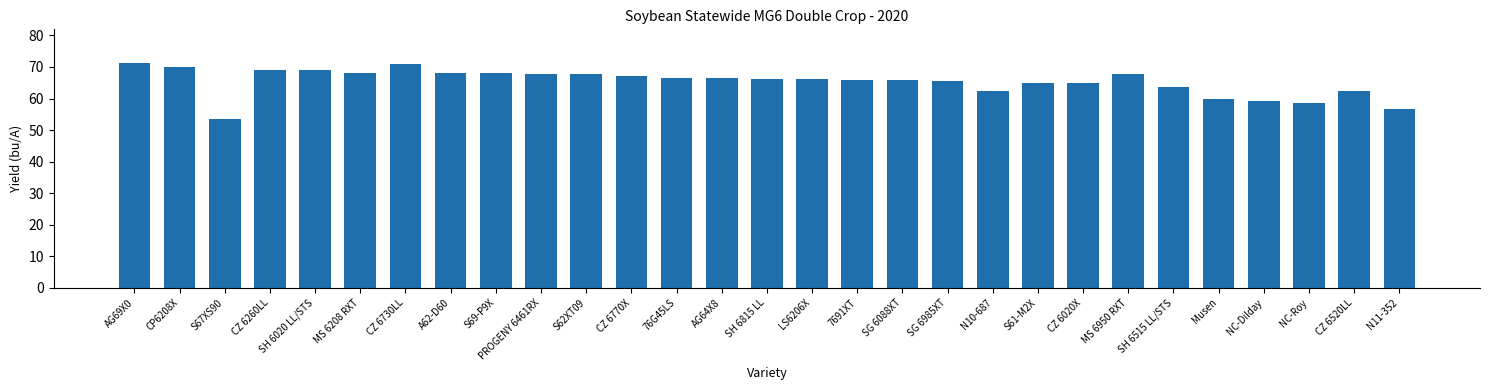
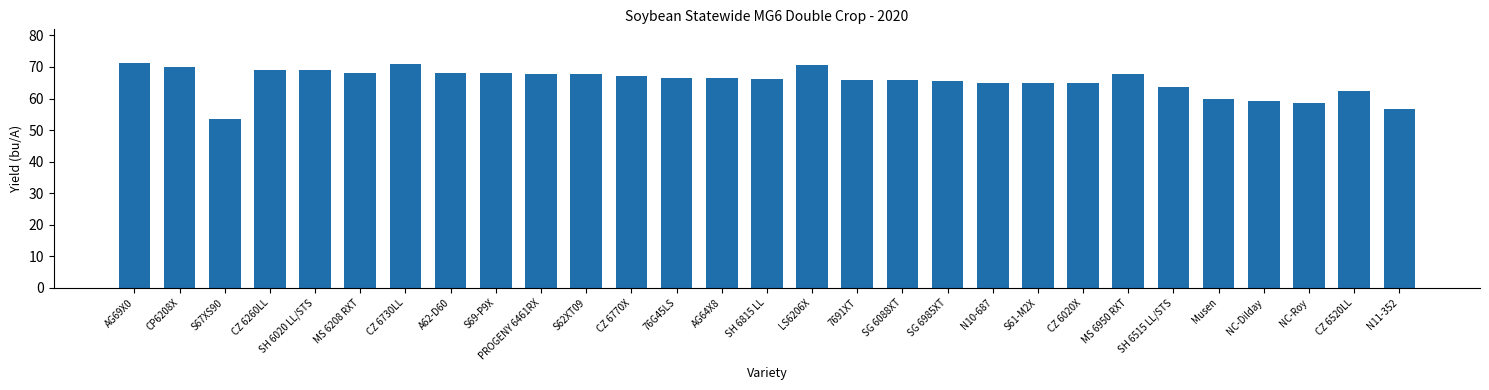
  {
    "AG69X0": 71,
    "CP6208X": 70,
    "S67XS90": 53,
    "CZ 6260LL": 69,
    "SH 6020 LL/STS": 69,
    "MS 6208 RXT": 68,
    "CZ 6730LL": 71,
    "A62-D60": 68,
    "S69-P9X": 68,
    "PROGENY 6461RX": 68,
    "S62XT09": 68,
    "CZ 6770X": 67,
    "76G45LS": 67,
    "AG64X8": 67,
    "SH 6815 LL": 66,
-   "LS6206X": 66,
+   "LS6206X": 70,
    "7691XT": 66,
    "SG 6088XT": 66,
    "SG 6985XT": 65,
-   "N10-687": 62,
+   "N10-687": 65,
    "S61-M2X": 65,
    "CZ 6020X": 65,
    "MS 6950 RXT": 68,
    "SH 6515 LL/STS": 64,
    "Musen": 60,
    "NC-Dilday": 59,
    "NC-Roy": 58,
    "CZ 6520LL": 62,
    "N11-352": 57
  }
